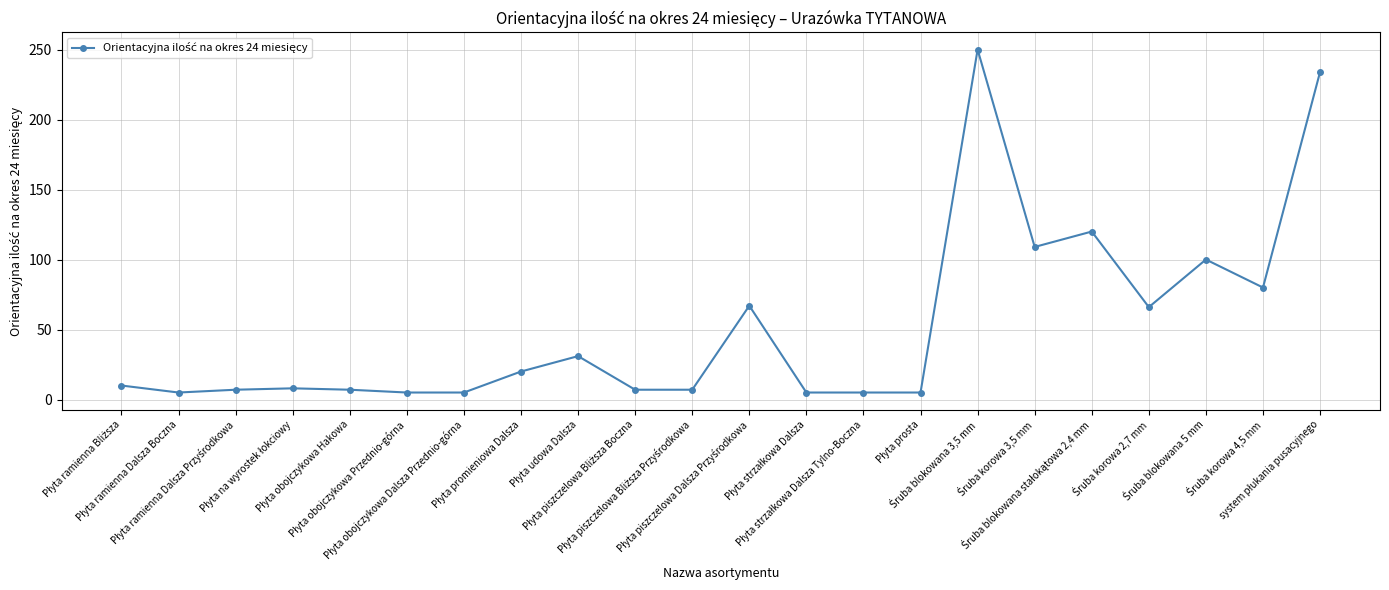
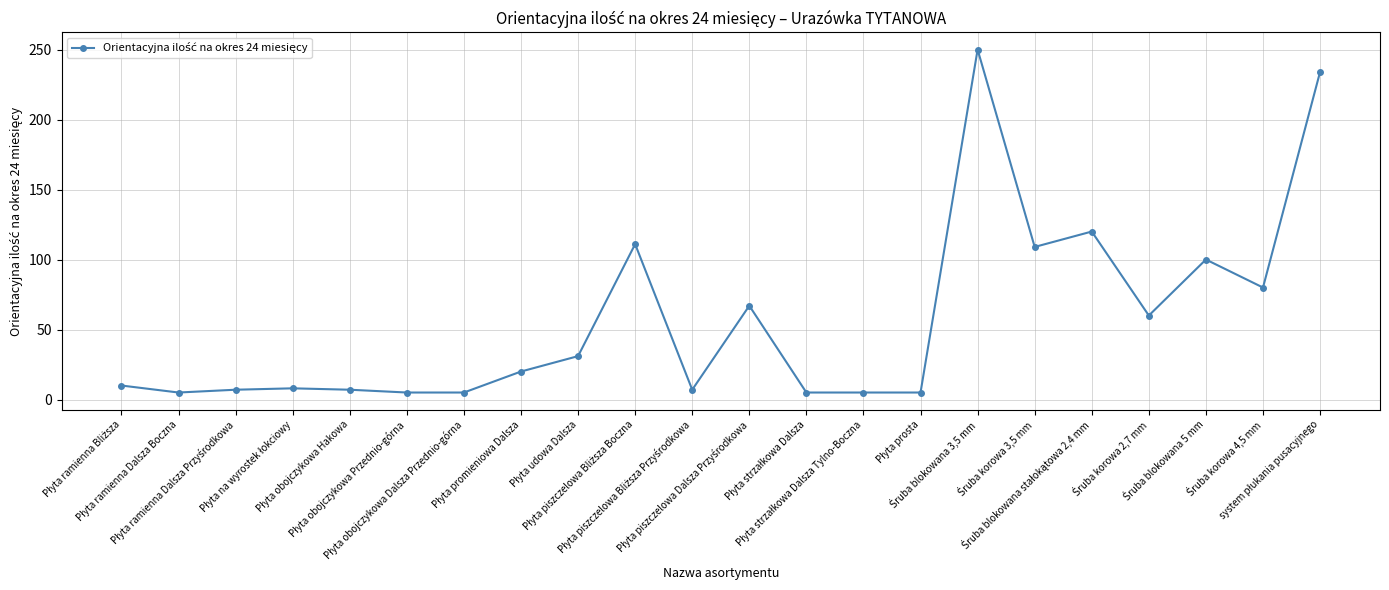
  {
    "Płyta ramienna Bliższa": 10,
    "Płyta ramienna Dalsza Boczna": 5,
    "Płyta ramienna Dalsza Przyśrodkowa": 7,
    "Płyta na wyrostek łokciowy": 8,
    "Płyta obojczykowa Hakowa": 7,
    "Płyta obojczykowa Przednio-górna": 5,
    "Płyta obojczykowa Dalsza Przednio-górna": 5,
    "Płyta promieniowa Dalsza": 20,
    "Płyta udowa Dalsza": 31,
-   "Płyta piszczelowa Bliższa Boczna": 7,
+   "Płyta piszczelowa Bliższa Boczna": 111,
    "Płyta piszczelowa Bliższa Przyśrodkowa": 7,
    "Płyta piszczelowa Dalsza Przyśrodkowa": 67,
    "Płyta strzałkowa Dalsza": 5,
    "Płyta strzałkowa Dalsza Tylno-Boczna": 5,
    "Płyta prosta": 5,
    "Śruba blokowana 3,5 mm": 250,
    "Śruba korowa 3,5 mm": 109,
    "Śruba blokowana stałokątowa 2,4 mm": 120,
-   "Śruba korowa 2,7 mm": 66,
+   "Śruba korowa 2,7 mm": 60,
    "Śruba blokowana 5 mm": 100,
    "Śruba korowa 4,5 mm": 80,
    "system płukania pusacyjnego": 234
  }
